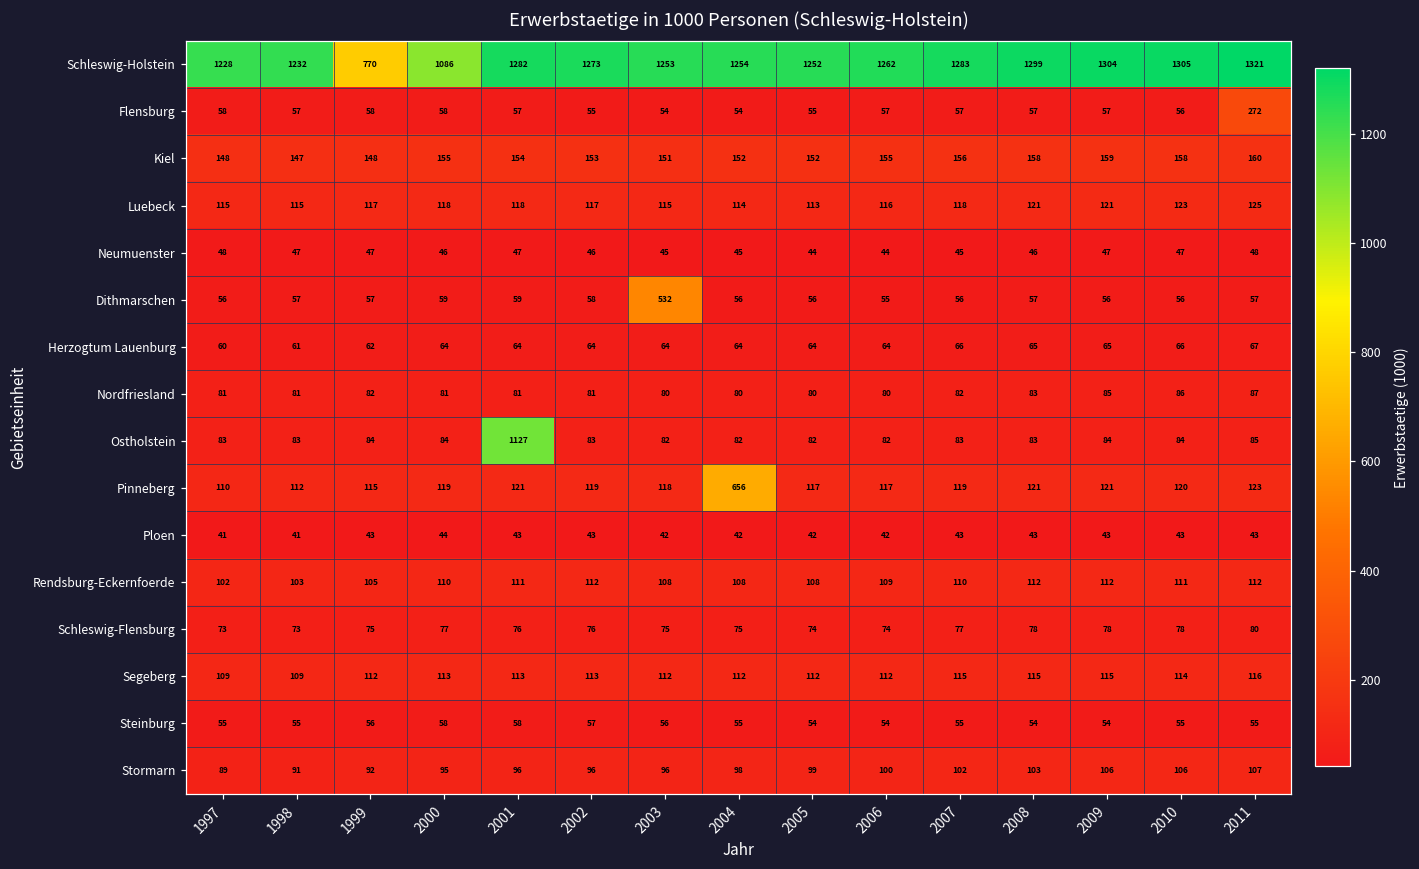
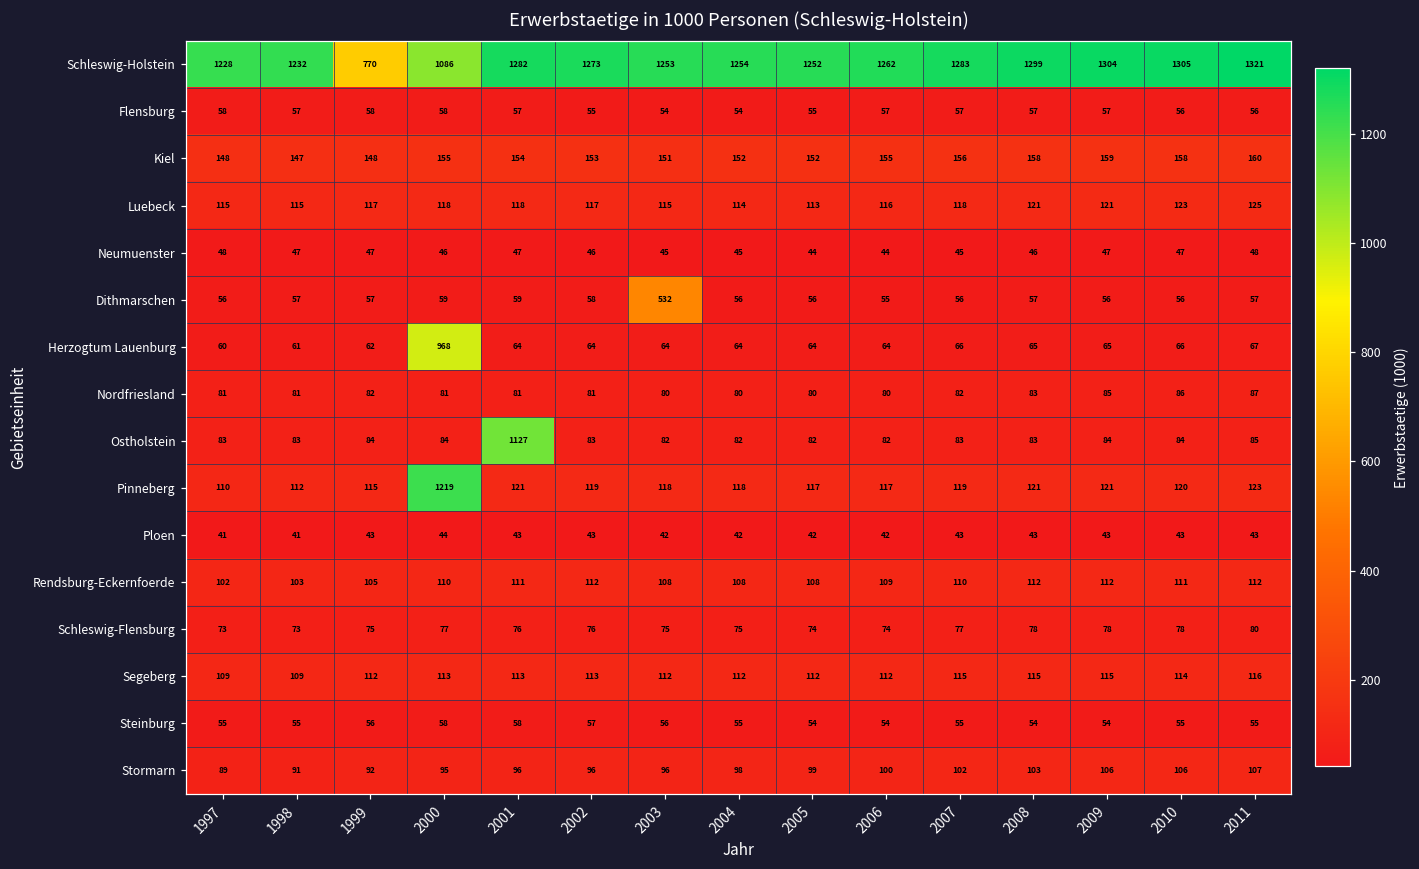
  {
    "Flensburg": {
      "1997": 58,
      "1998": 57,
      "1999": 58,
      "2000": 58,
      "2001": 57,
      "2002": 55,
      "2003": 54,
      "2004": 54,
      "2005": 55,
      "2006": 57,
      "2007": 57,
      "2008": 57,
      "2009": 57,
      "2010": 56,
-     "2011": 272
+     "2011": 56
    },
    "Herzogtum Lauenburg": {
      "1997": 60,
      "1998": 61,
      "1999": 62,
-     "2000": 64,
+     "2000": 968,
      "2001": 64,
      "2002": 64,
      "2003": 64,
      "2004": 64,
      "2005": 64,
      "2006": 64,
      "2007": 66,
      "2008": 65,
      "2009": 65,
      "2010": 66,
      "2011": 67
    },
    "Pinneberg": {
      "1997": 110,
      "1998": 112,
      "1999": 115,
-     "2000": 119,
+     "2000": 1219,
      "2001": 121,
      "2002": 119,
      "2003": 118,
-     "2004": 656,
+     "2004": 118,
      "2005": 117,
      "2006": 117,
      "2007": 119,
      "2008": 121,
      "2009": 121,
      "2010": 120,
      "2011": 123
    }
  }
